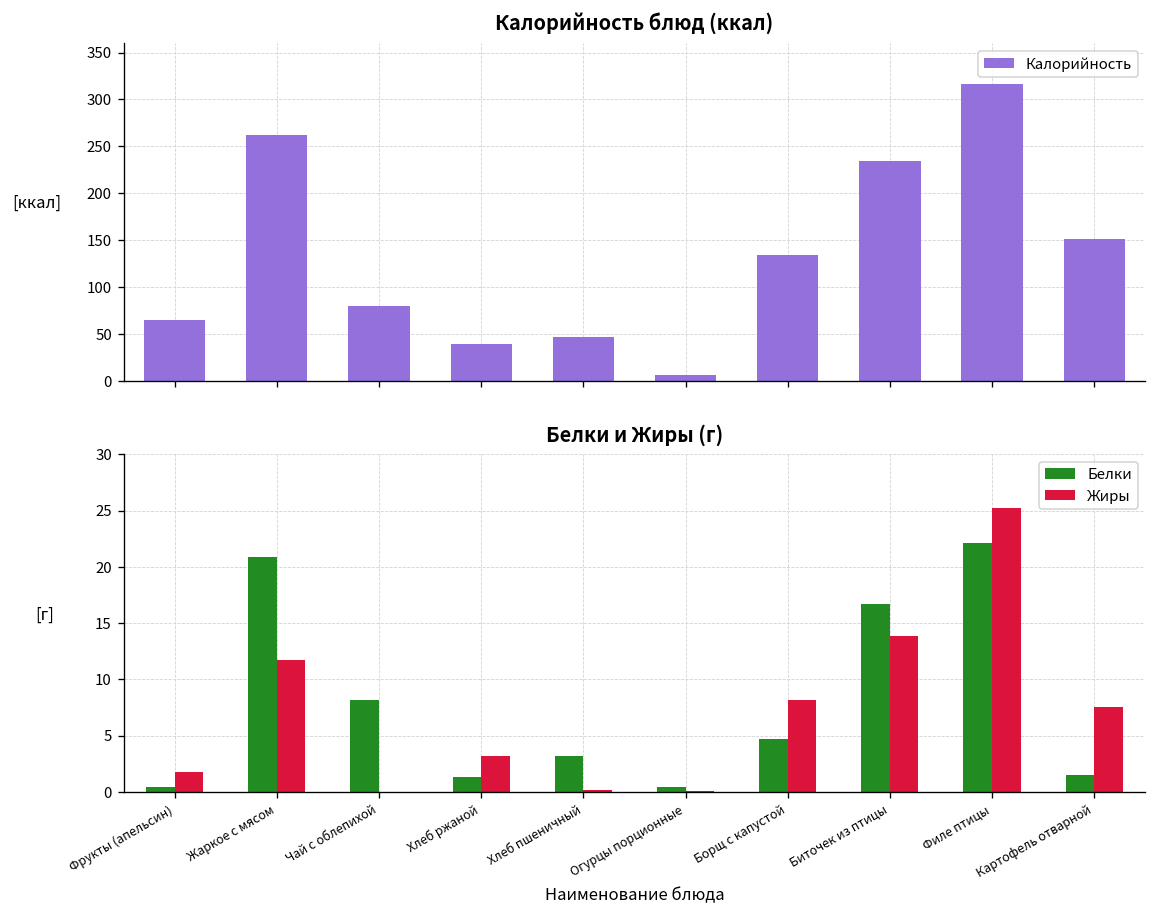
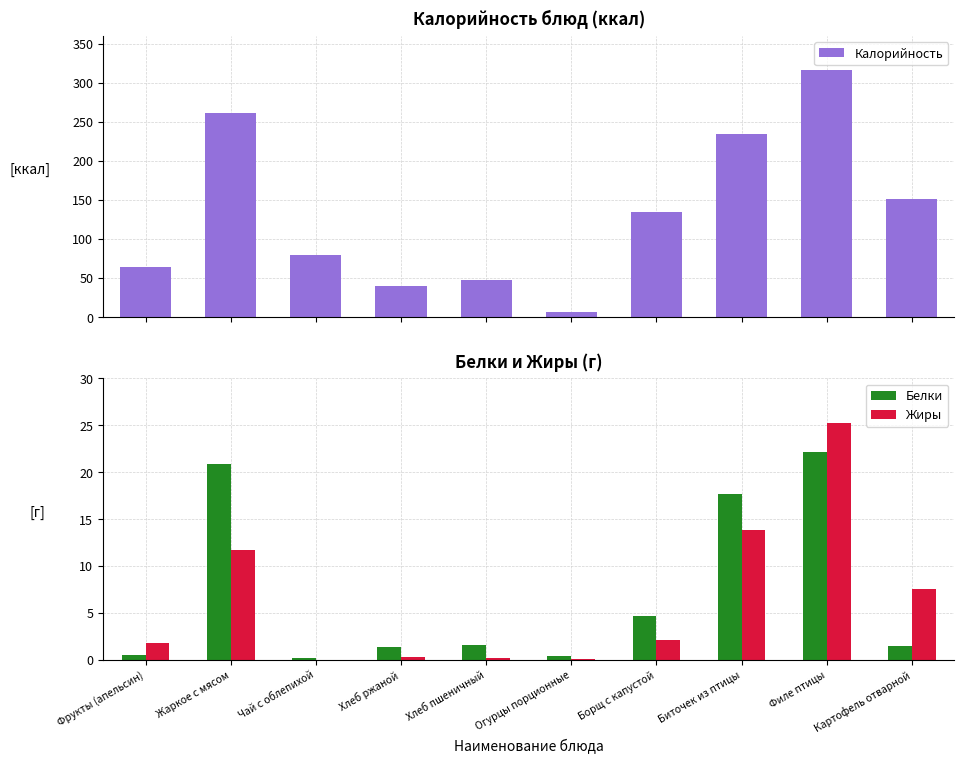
  {
    "Белки и Жиры (г)": {
      "Белки": {
        "Фрукты (апельсин)": 0,
        "Жаркое с мясом": 21,
-       "Чай с облепихой": 8,
+       "Чай с облепихой": 0,
        "Хлеб ржаной": 1,
-       "Хлеб пшеничный": 3,
+       "Хлеб пшеничный": 2,
        "Огурцы порционные": 0,
        "Борщ с капустой": 5,
-       "Биточек из птицы": 17,
+       "Биточек из птицы": 18,
        "Филе птицы": 22,
        "Картофель отварной": 2
      },
      "Жиры": {
        "Фрукты (апельсин)": 2,
        "Жаркое с мясом": 12,
        "Чай с облепихой": 0,
-       "Хлеб ржаной": 3,
-       "Борщ с капустой": 8,
+       "Хлеб ржаной": 0,
+       "Борщ с капустой": 2,
        "Биточек из птицы": 14,
        "Филе птицы": 25,
        "Картофель отварной": 8
      }
    }
  }
